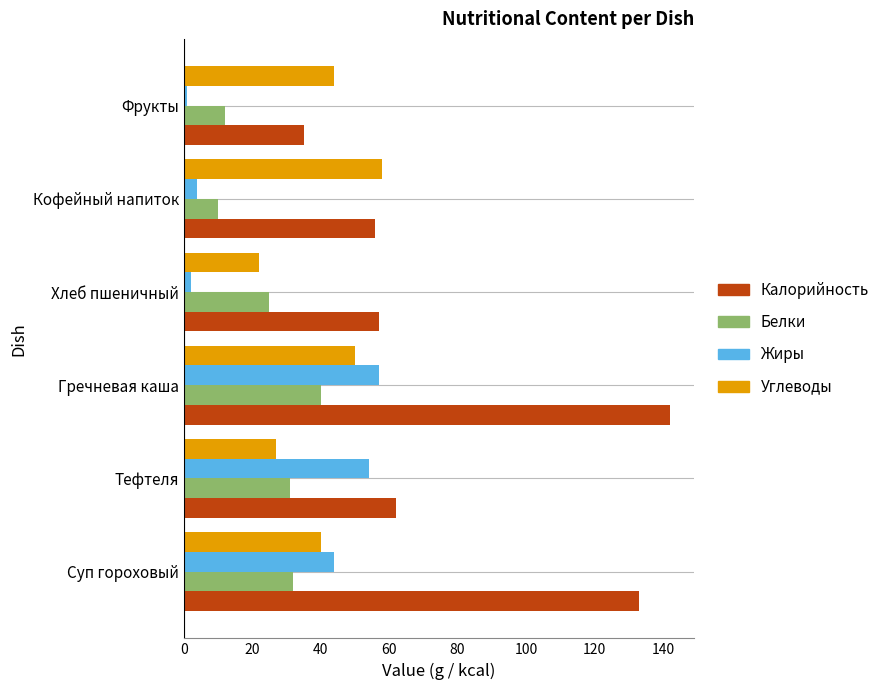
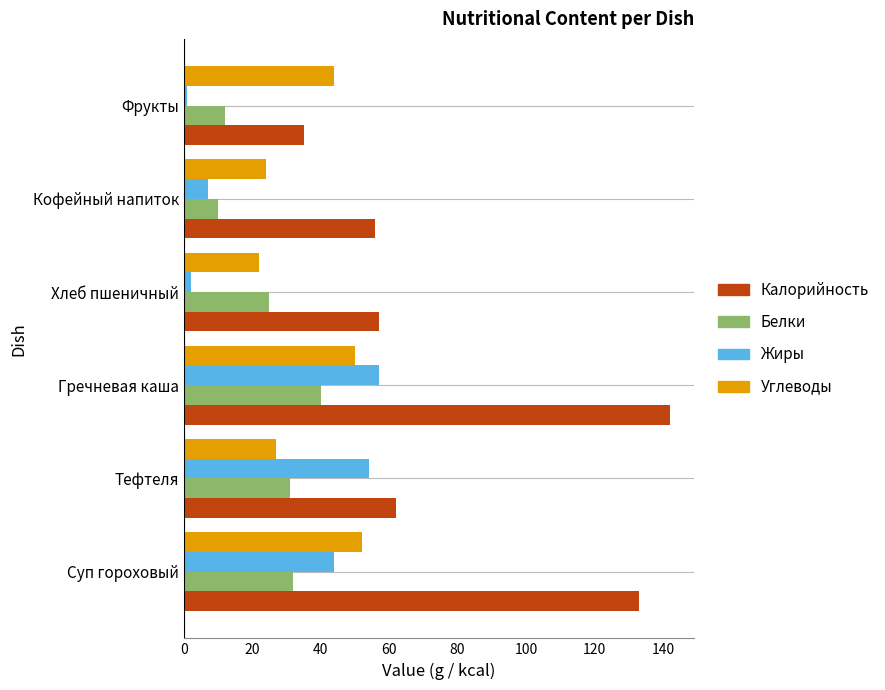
  {
    "Калорийность": {
      "Фрукты": 35,
      "Кофейный напиток": 56,
      "Хлеб пшеничный": 57,
      "Гречневая каша": 142,
      "Тефтеля": 62,
      "Суп гороховый": 133
    },
    "Белки": {
      "Фрукты": 12,
      "Кофейный напиток": 10,
      "Хлеб пшеничный": 25,
      "Гречневая каша": 40,
      "Тефтеля": 31,
      "Суп гороховый": 32
    },
    "Жиры": {
      "Фрукты": 1,
-     "Кофейный напиток": 4,
+     "Кофейный напиток": 7,
      "Хлеб пшеничный": 2,
      "Гречневая каша": 57,
      "Тефтеля": 54,
      "Суп гороховый": 44
    },
    "Углеводы": {
      "Фрукты": 44,
-     "Кофейный напиток": 58,
+     "Кофейный напиток": 24,
      "Хлеб пшеничный": 22,
      "Гречневая каша": 50,
      "Тефтеля": 27,
-     "Суп гороховый": 40
+     "Суп гороховый": 52
    }
  }
